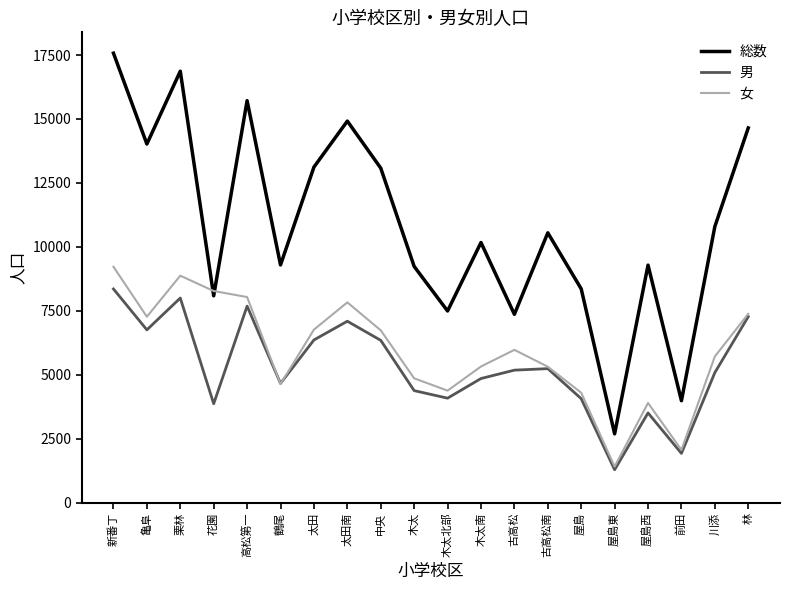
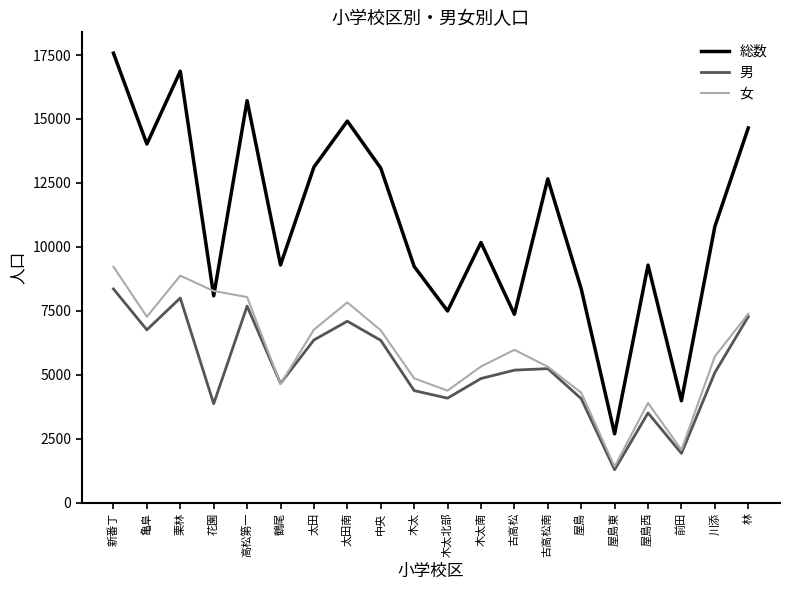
  {
    "総数": {
      "新番丁": 17600,
      "亀阜": 14000,
      "栗林": 16900,
      "花園": 8100,
      "高松第一": 15700,
      "鶴尾": 9300,
      "太田": 13100,
      "太田南": 14900,
      "中央": 13100,
      "木太": 9200,
      "木太北部": 7500,
      "木太南": 10200,
      "古高松": 7400,
-     "古高松南": 10500,
+     "古高松南": 12700,
      "屋島": 8400,
      "屋島東": 2700,
      "屋島西": 9300,
      "前田": 4000,
      "川添": 10800,
      "林": 14600
    },
    "男": {
      "新番丁": 8400,
      "亀阜": 6800,
      "栗林": 8000,
      "花園": 3900,
      "高松第一": 7700,
      "太田": 6400,
      "太田南": 7100,
      "中央": 6300,
      "木太": 4400,
      "木太北部": 4100,
      "木太南": 4800,
      "古高松": 5200,
      "屋島": 4100,
      "屋島東": 1300,
      "屋島西": 3500,
      "前田": 1900,
      "川添": 5100,
      "林": 7300
    },
    "女": {
      "新番丁": 9200,
      "亀阜": 7300,
      "栗林": 8900,
      "花園": 8300,
      "高松第一": 8000,
      "太田": 6800,
      "太田南": 7800,
      "中央": 6700,
      "木太": 4900,
      "木太北部": 4400,
      "木太南": 5300,
      "古高松": 6000,
      "屋島": 4300,
      "屋島東": 1400,
      "屋島西": 3900,
      "前田": 2100,
      "川添": 5700,
      "林": 7400
    }
  }
